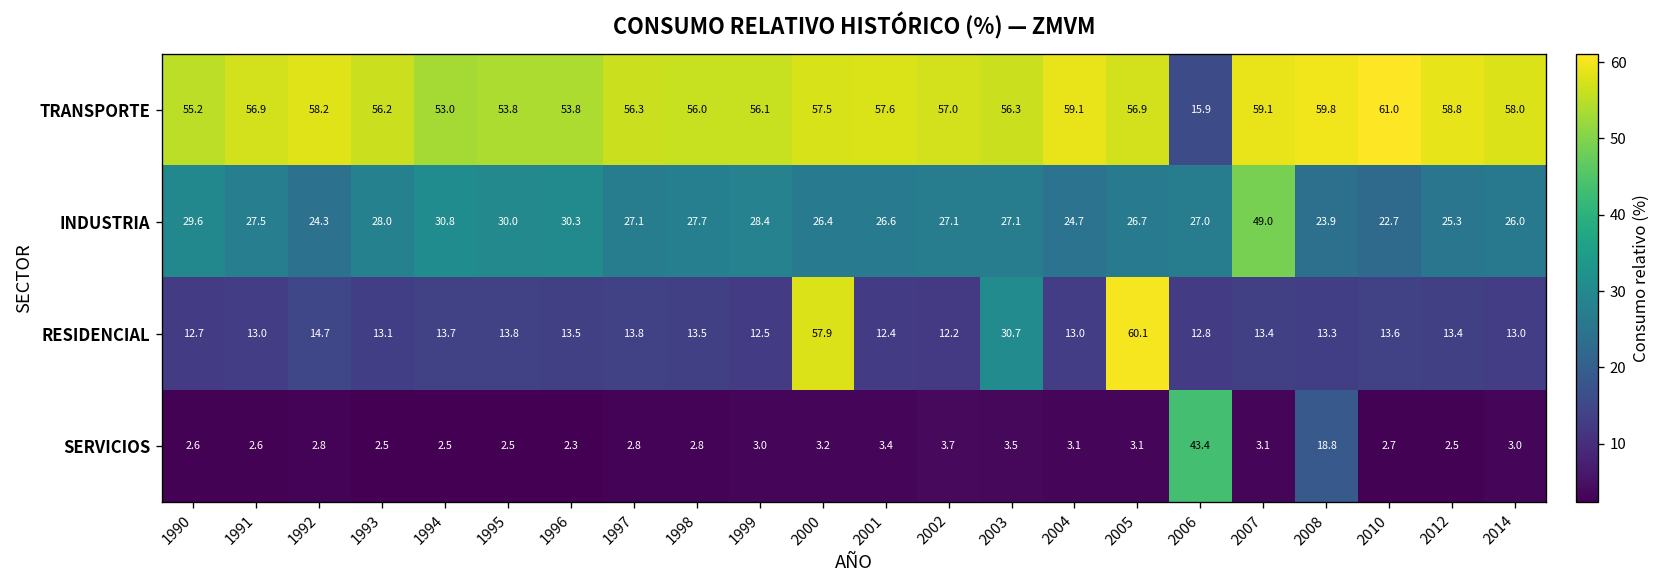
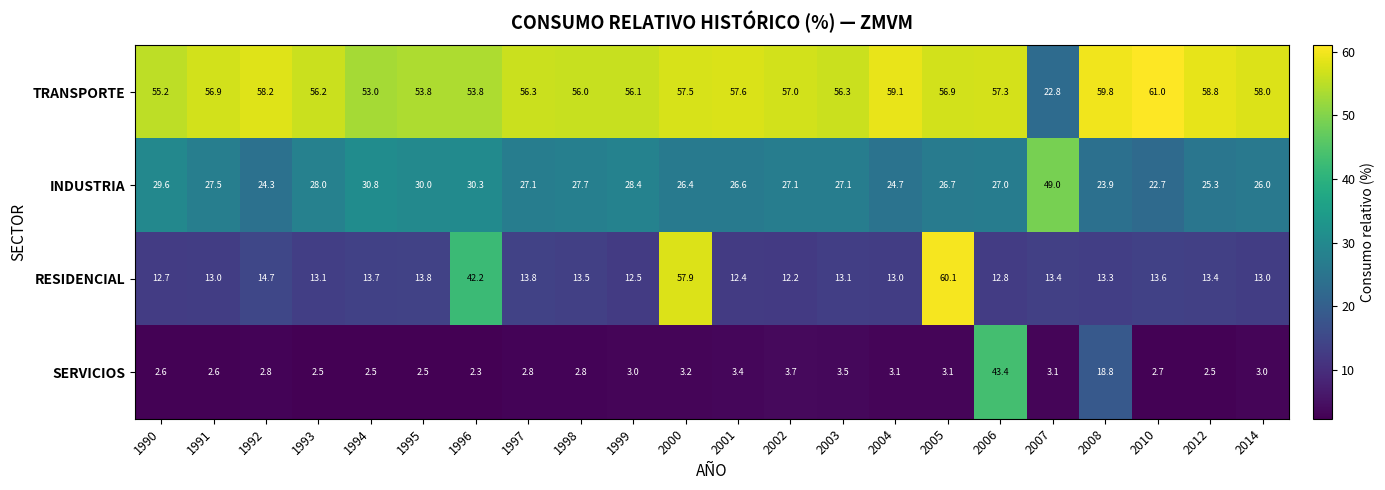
  {
    "TRANSPORTE": {
      "1990": 55.2,
      "1991": 56.9,
      "1992": 58.2,
      "1993": 56.2,
      "1994": 53.0,
      "1995": 53.8,
      "1996": 53.8,
      "1997": 56.3,
      "1998": 56.0,
      "1999": 56.1,
      "2000": 57.5,
      "2001": 57.6,
      "2002": 57.0,
      "2003": 56.3,
      "2004": 59.1,
      "2005": 56.9,
-     "2006": 15.9,
-     "2007": 59.1,
+     "2006": 57.3,
+     "2007": 22.8,
      "2008": 59.8,
      "2010": 61.0,
      "2012": 58.8,
      "2014": 58.0
    },
    "INDUSTRIA": {
      "1990": 29.6,
      "1991": 27.5,
      "1992": 24.3,
      "1993": 28.0,
      "1994": 30.8,
      "1995": 30.0,
      "1996": 30.3,
      "1997": 27.1,
      "1998": 27.7,
      "1999": 28.4,
      "2000": 26.4,
      "2001": 26.6,
      "2002": 27.1,
      "2003": 27.1,
      "2004": 24.7,
      "2005": 26.7,
      "2006": 27.0,
      "2007": 49.0,
      "2008": 23.9,
      "2010": 22.7,
      "2012": 25.3,
      "2014": 26.0
    },
    "RESIDENCIAL": {
      "1990": 12.7,
      "1991": 13.0,
      "1992": 14.7,
      "1993": 13.1,
      "1994": 13.7,
      "1995": 13.8,
-     "1996": 13.5,
+     "1996": 42.2,
      "1997": 13.8,
      "1998": 13.5,
      "1999": 12.5,
      "2000": 57.9,
      "2001": 12.4,
      "2002": 12.2,
-     "2003": 30.7,
+     "2003": 13.1,
      "2004": 13.0,
      "2005": 60.1,
      "2006": 12.8,
      "2007": 13.4,
      "2008": 13.3,
      "2010": 13.6,
      "2012": 13.4,
      "2014": 13.0
    },
    "SERVICIOS": {
      "1990": 2.6,
      "1991": 2.6,
      "1992": 2.8,
      "1993": 2.5,
      "1994": 2.5,
      "1995": 2.5,
      "1996": 2.3,
      "1997": 2.8,
      "1998": 2.8,
      "1999": 3.0,
      "2000": 3.2,
      "2001": 3.4,
      "2002": 3.7,
      "2003": 3.5,
      "2004": 3.1,
      "2005": 3.1,
      "2006": 43.4,
      "2007": 3.1,
      "2008": 18.8,
      "2010": 2.7,
      "2012": 2.5,
      "2014": 3.0
    }
  }
